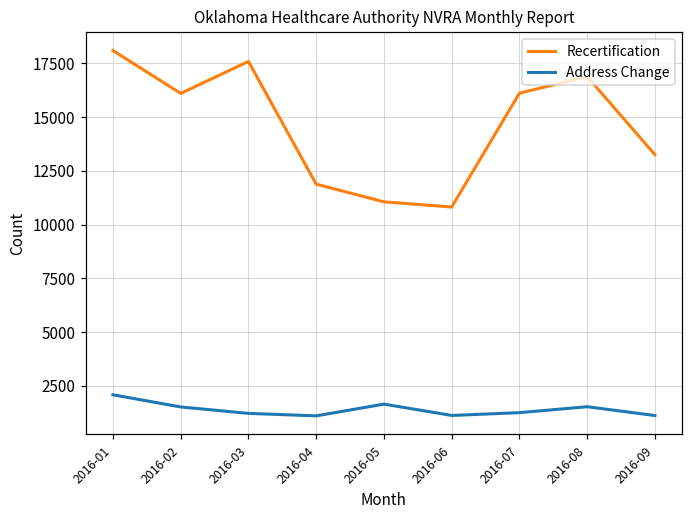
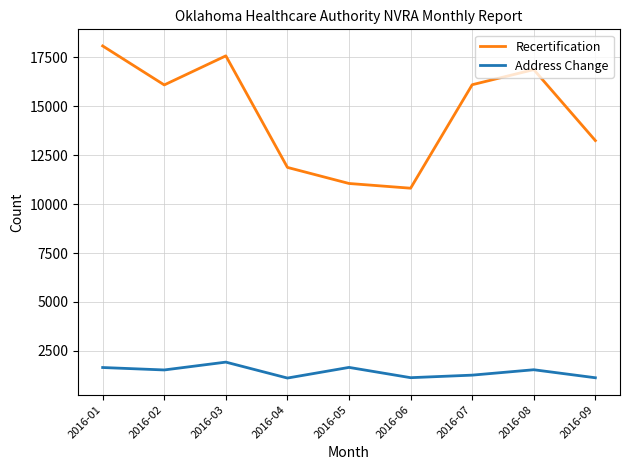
  {
    "Recertification": {
      "2016-01": 18100,
      "2016-02": 16100,
      "2016-03": 17600,
      "2016-04": 11900,
      "2016-05": 11100,
      "2016-06": 10800,
      "2016-07": 16100,
      "2016-09": 13300
    },
    "Address Change": {
-     "2016-01": 2100,
+     "2016-01": 1600,
      "2016-02": 1500,
-     "2016-03": 1200,
+     "2016-03": 1900,
      "2016-04": 1100,
      "2016-05": 1600,
      "2016-06": 1100,
      "2016-07": 1300,
      "2016-08": 1500,
      "2016-09": 1100
    }
  }
